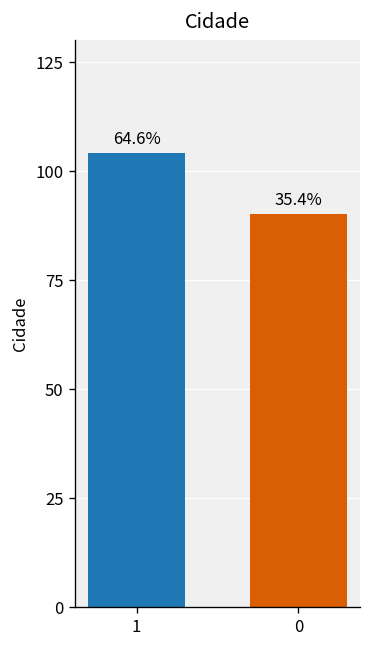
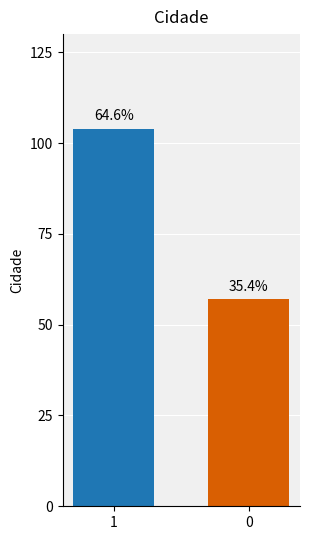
  {
-   "0": 90
+   "0": 57
  }
